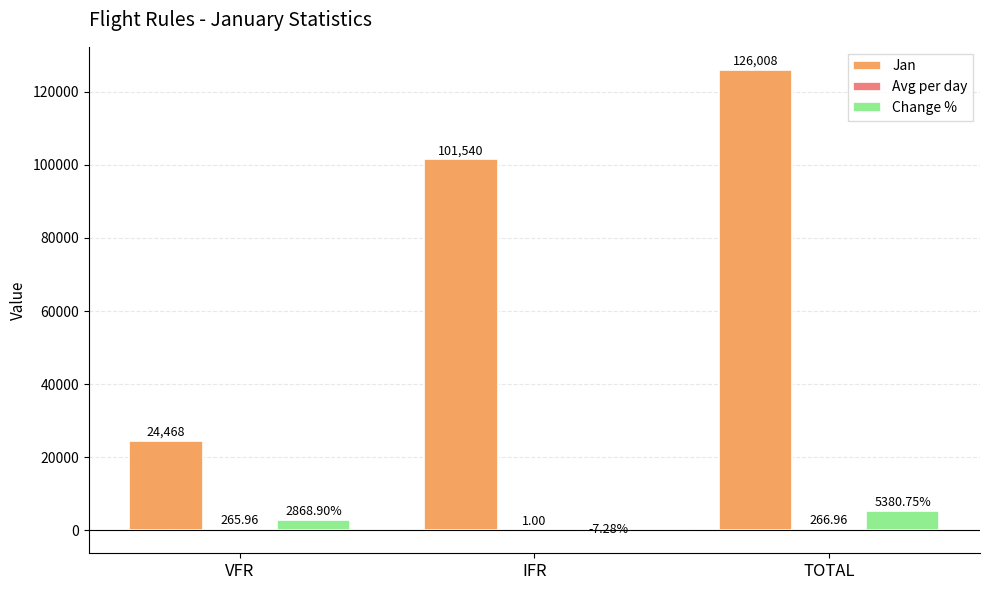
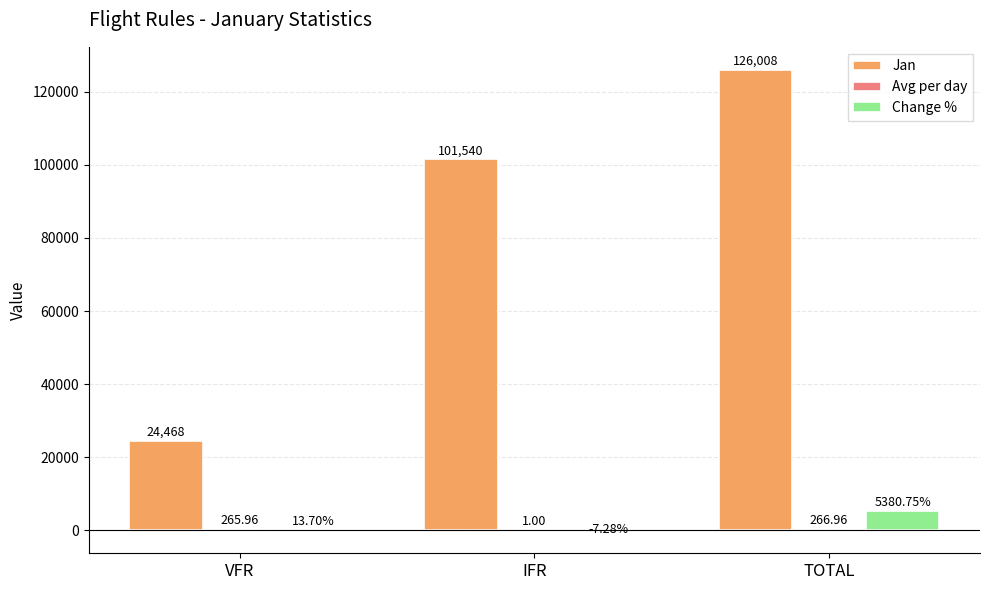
  {
    "Change %": {
-     "VFR": "2868.90%",
+     "VFR": "13.70%",
      "IFR": "-7.28%",
      "TOTAL": "5380.75%"
    }
  }
